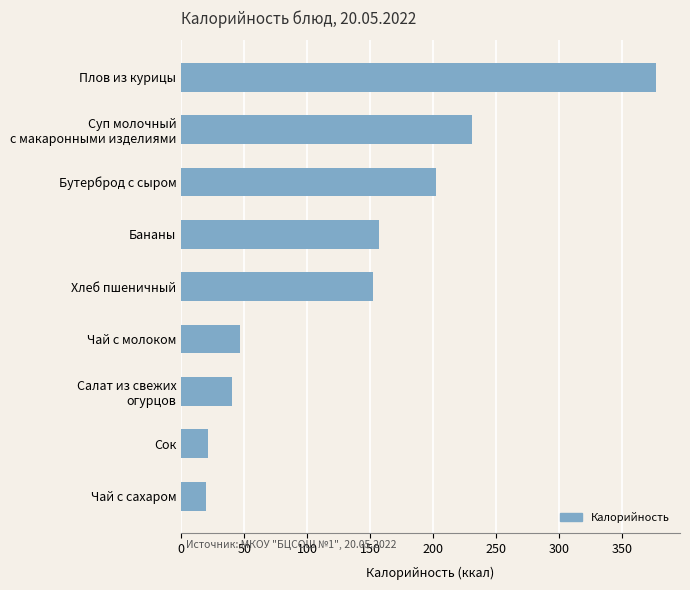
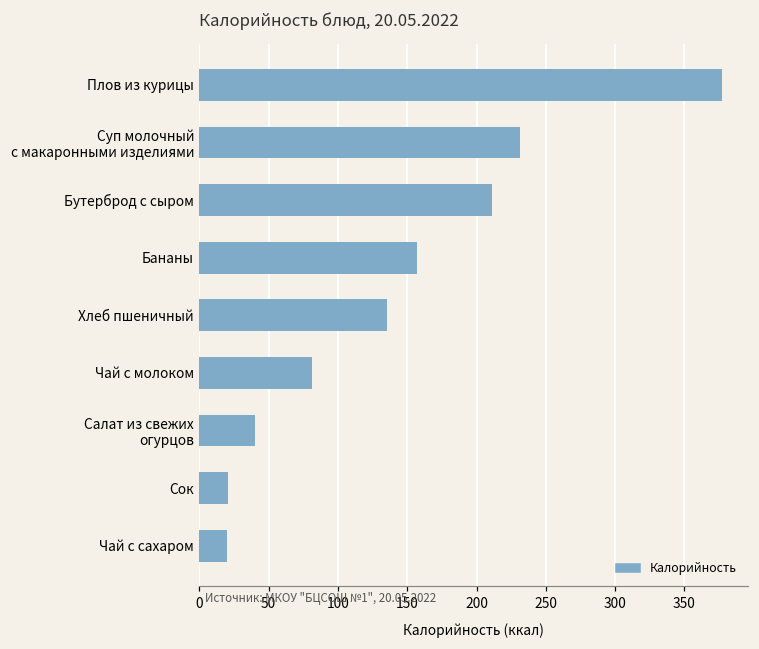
  {
    "Плов из курицы": 377,
    "Суп молочный с макаронными изделиями": 231,
-   "Бутерброд с сыром": 202,
+   "Бутерброд с сыром": 211,
    "Бананы": 157,
-   "Хлеб пшеничный": 152,
-   "Чай с молоком": 47,
+   "Хлеб пшеничный": 135,
+   "Чай с молоком": 81,
    "Салат из свежих огурцов": 40,
    "Сок": 21,
    "Чай с сахаром": 20
  }
